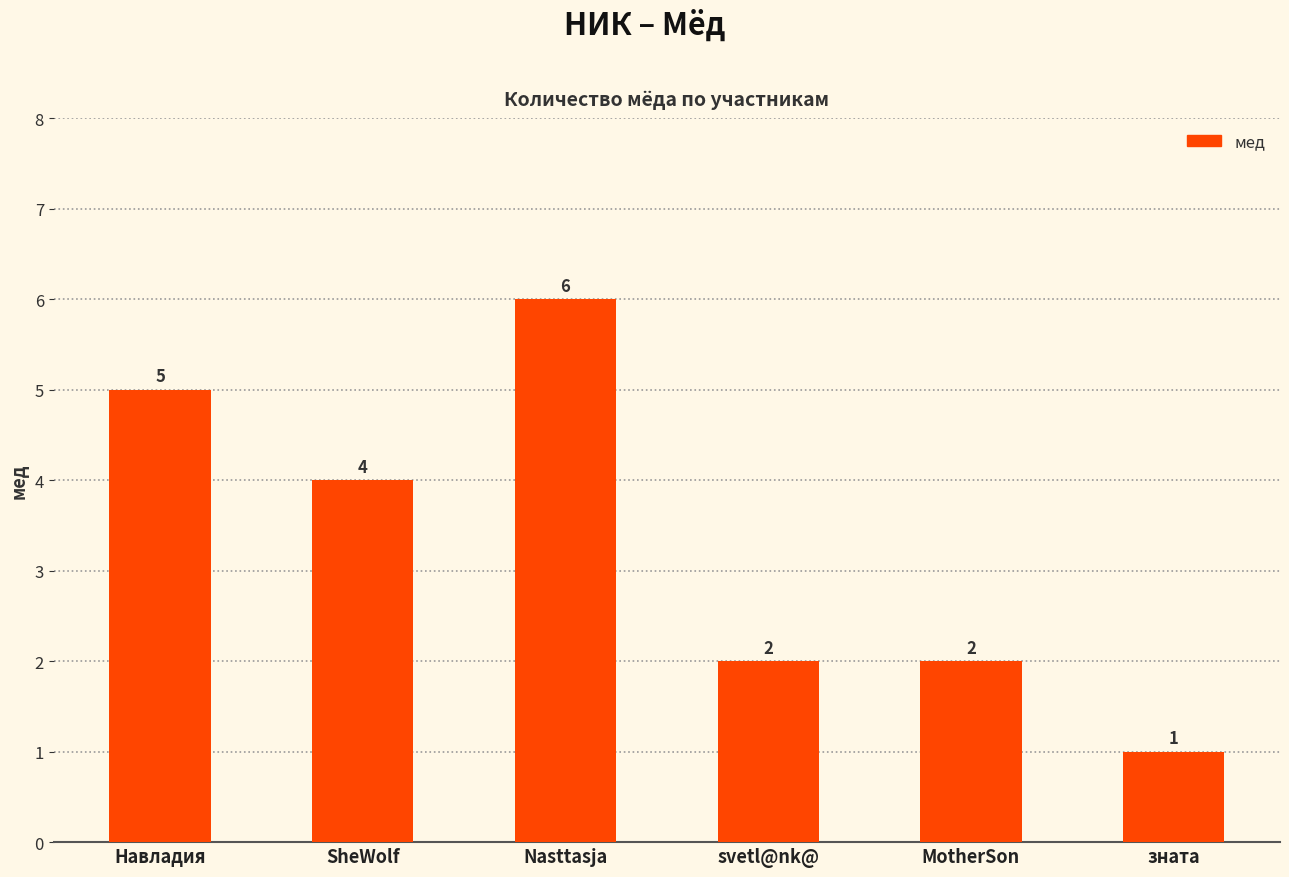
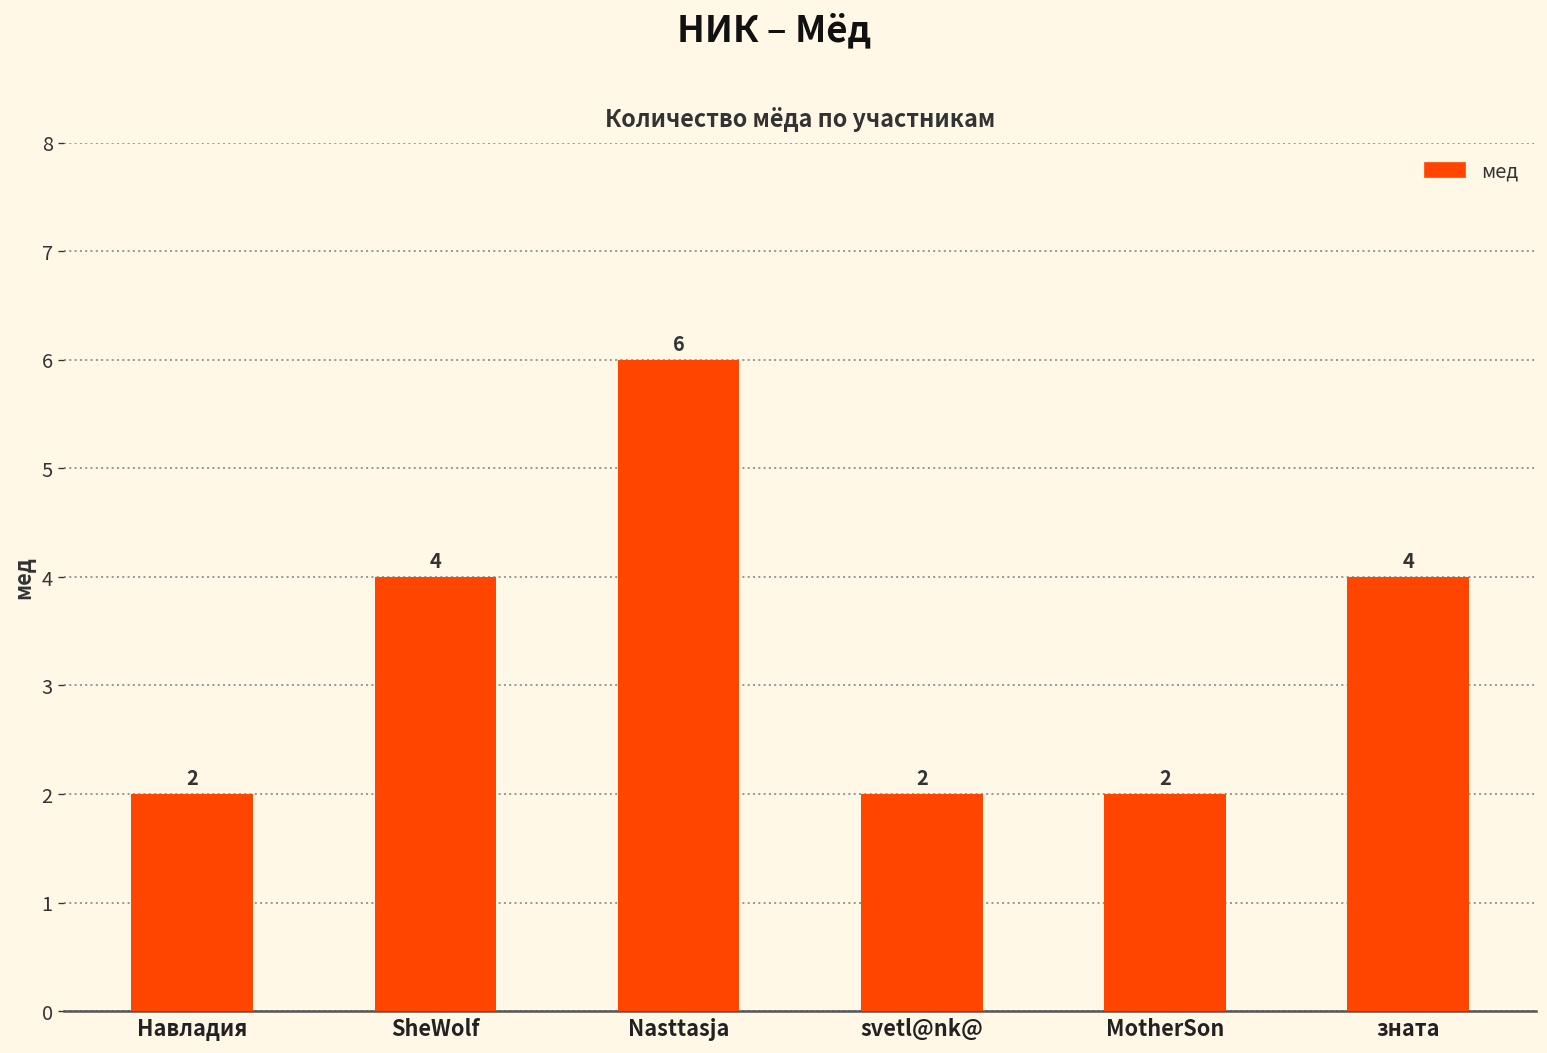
  {
-   "Навладия": 5,
+   "Навладия": 2,
    "SheWolf": 4,
    "Nasttasja": 6,
    "svetl@nk@": 2,
    "MotherSon": 2,
-   "зната": 1
+   "зната": 4
  }
